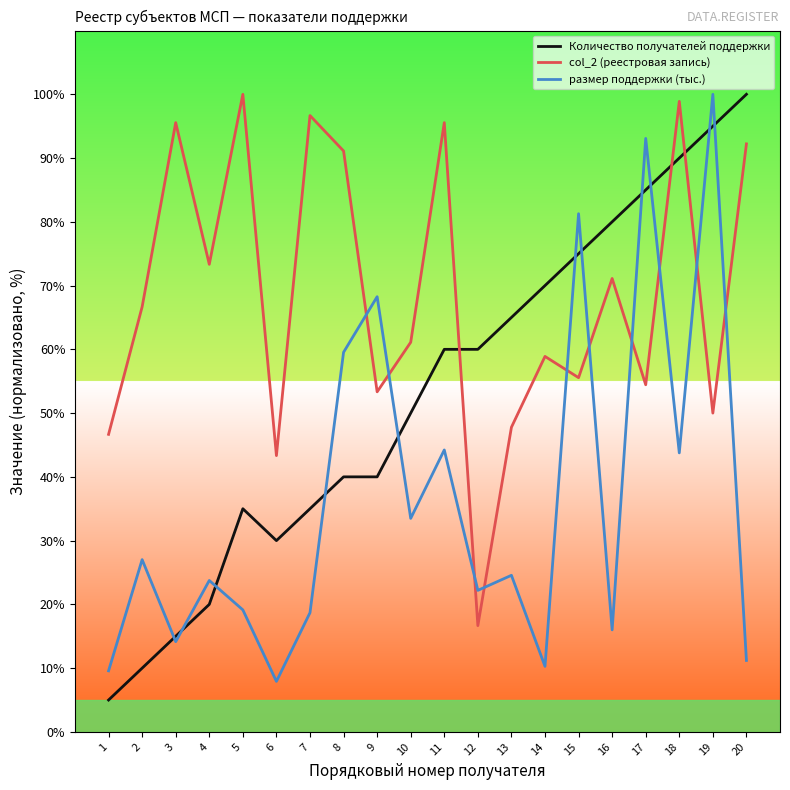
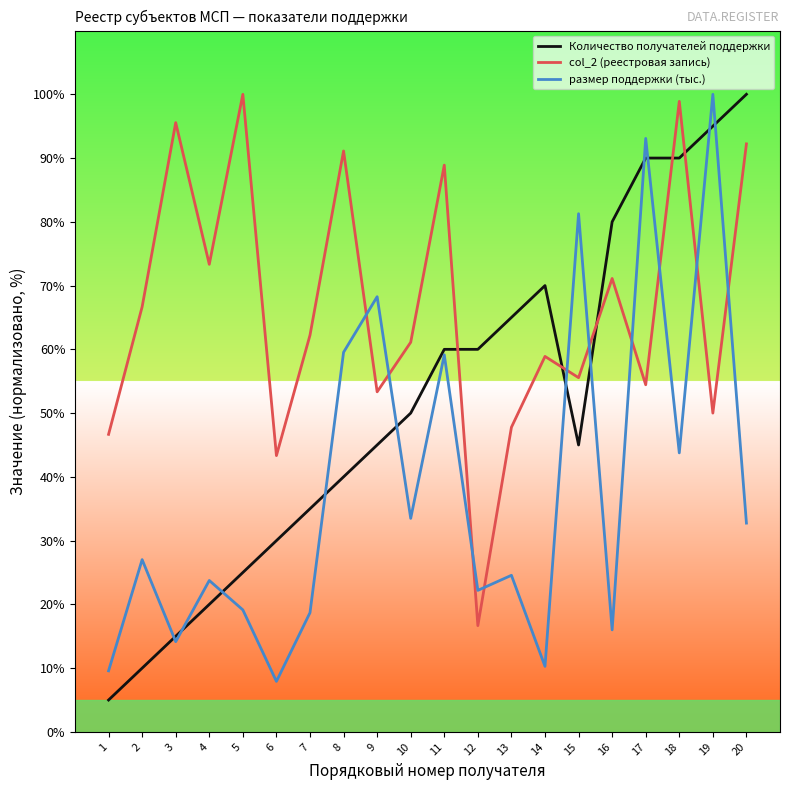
  {
    "Количество получателей поддержки": {
      "2": "10%",
      "3": "15%",
      "4": "20%",
-     "5": "35%",
+     "5": "25%",
      "6": "30%",
      "7": "35%",
      "8": "40%",
-     "9": "40%",
+     "9": "45%",
      "10": "50%",
      "11": "60%",
      "12": "60%",
      "13": "65%",
      "14": "70%",
-     "15": "75%",
+     "15": "45%",
      "16": "80%",
-     "17": "85%",
+     "17": "90%",
      "18": "90%",
      "19": "95%",
      "20": "100%"
    },
    "col_2 (реестровая запись)": {
      "1": "47%",
      "2": "67%",
      "3": "96%",
      "4": "73%",
      "5": "100%",
      "6": "43%",
-     "7": "97%",
+     "7": "62%",
      "8": "91%",
      "9": "53%",
      "10": "61%",
-     "11": "96%",
+     "11": "89%",
      "12": "17%",
      "13": "48%",
      "14": "59%",
      "15": "56%",
      "16": "71%",
      "17": "54%",
      "18": "99%",
      "19": "50%",
      "20": "92%"
    },
    "размер поддержки (тыс.)": {
      "1": "10%",
      "2": "27%",
      "3": "14%",
      "4": "24%",
      "5": "19%",
      "6": "8%",
      "7": "19%",
      "8": "60%",
      "9": "68%",
      "10": "33%",
-     "11": "44%",
+     "11": "59%",
      "12": "22%",
      "13": "25%",
      "14": "10%",
      "15": "81%",
      "16": "16%",
      "17": "93%",
      "18": "44%",
      "19": "100%",
-     "20": "11%"
+     "20": "33%"
    }
  }
